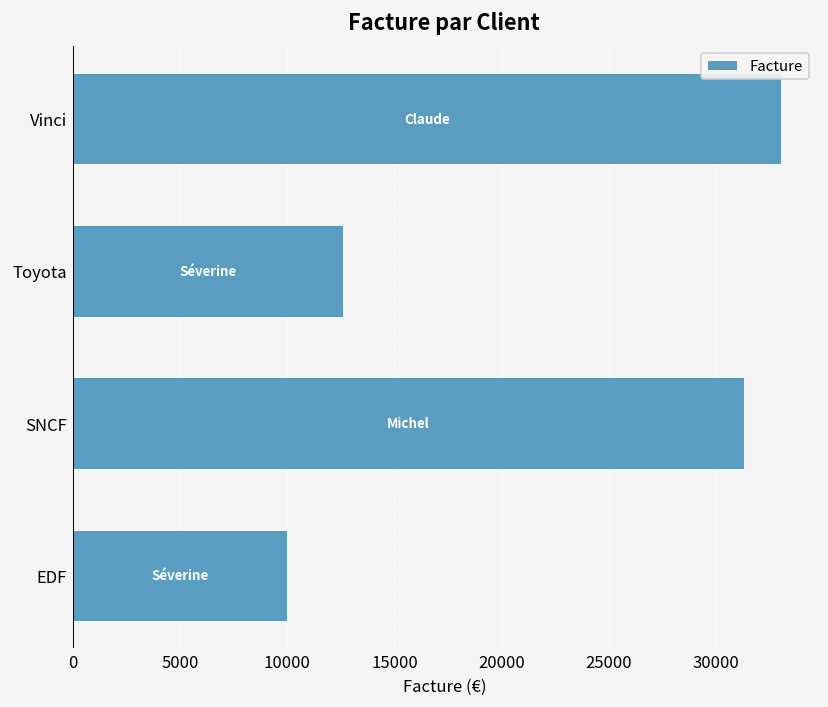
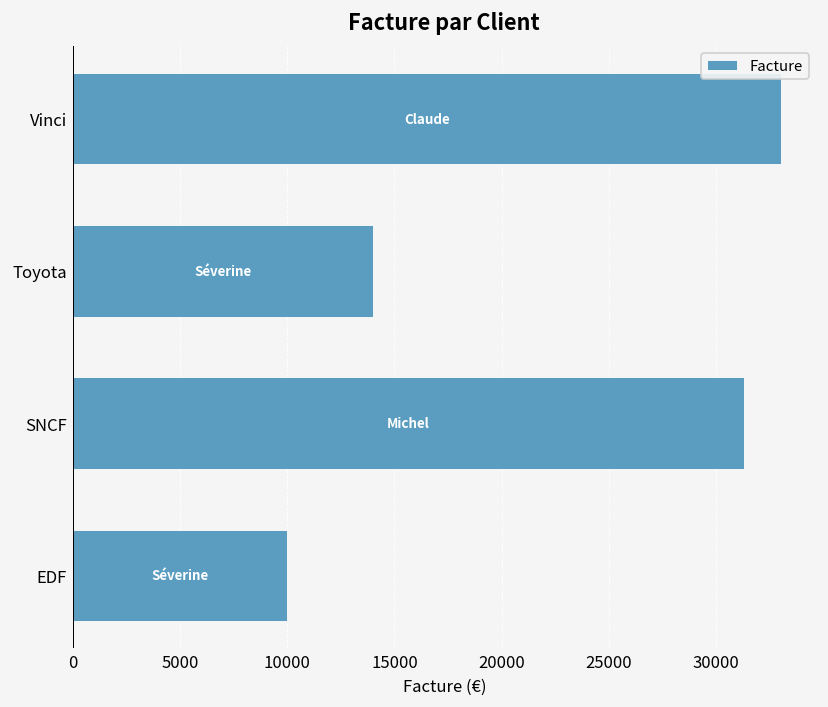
  {
    "Vinci": 33000,
-   "Toyota": 12600,
+   "Toyota": 14000,
    "SNCF": 31300,
    "EDF": 10000
  }
